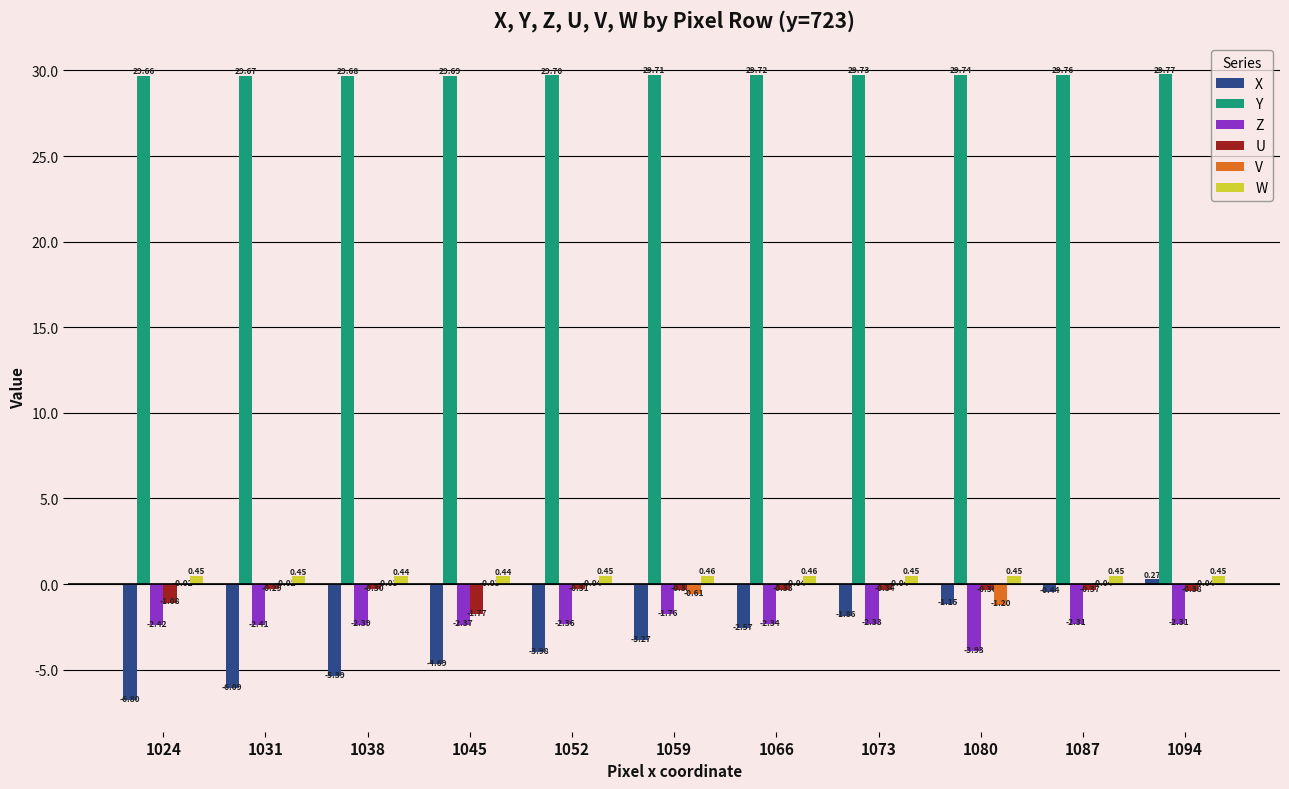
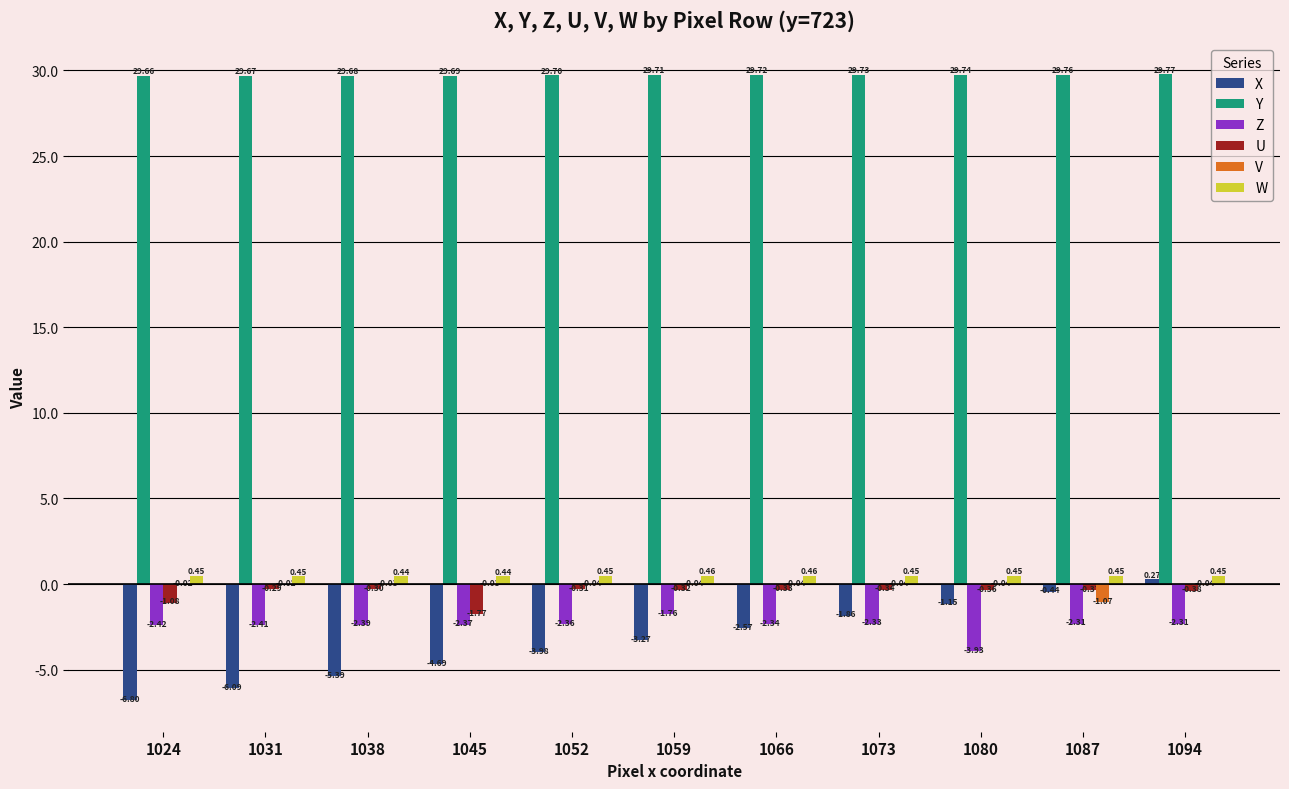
  {
    "X": {
      "1024": -6.80,
      "1031": -6.09,
      "1038": -5.39,
      "1045": -4.69,
      "1052": -3.98,
      "1059": -3.27,
      "1066": -2.57,
      "1073": -1.86,
      "1080": -1.15,
      "1087": -0.44,
      "1094": 0.27
    },
    "Y": {
      "1024": 29.66,
      "1031": 29.67,
      "1038": 29.68,
      "1045": 29.69,
      "1052": 29.70,
      "1059": 29.71,
      "1066": 29.72,
      "1073": 29.73,
      "1080": 29.74,
      "1087": 29.76,
      "1094": 29.77
    },
    "Z": {
      "1024": -2.42,
      "1031": -2.41,
      "1038": -2.39,
      "1045": -2.37,
      "1052": -2.36,
      "1059": -1.76,
      "1066": -2.34,
      "1073": -2.33,
      "1080": -3.93,
      "1087": -2.31,
      "1094": -2.31
    },
    "U": {
      "1024": -1.08,
      "1045": -1.77,
      "1073": -0.34,
      "1080": -0.36,
      "1087": -0.37,
      "1094": -0.38
    },
    "V": {
      "1024": -0.02,
      "1045": -0.03,
-     "1059": -0.61,
-     "1080": -1.20,
-     "1087": -0.04,
+     "1059": -0.04,
+     "1080": -0.04,
+     "1087": -1.07,
      "1094": -0.04
    },
    "W": {
      "1024": 0.45,
      "1031": 0.45,
      "1038": 0.44,
      "1045": 0.44,
      "1052": 0.45,
      "1059": 0.46,
      "1066": 0.46,
      "1073": 0.45,
      "1080": 0.45,
      "1087": 0.45,
      "1094": 0.45
    }
  }
